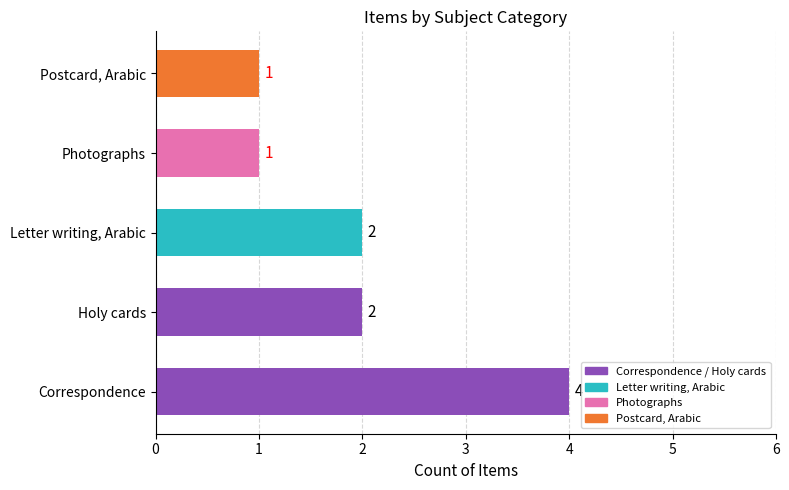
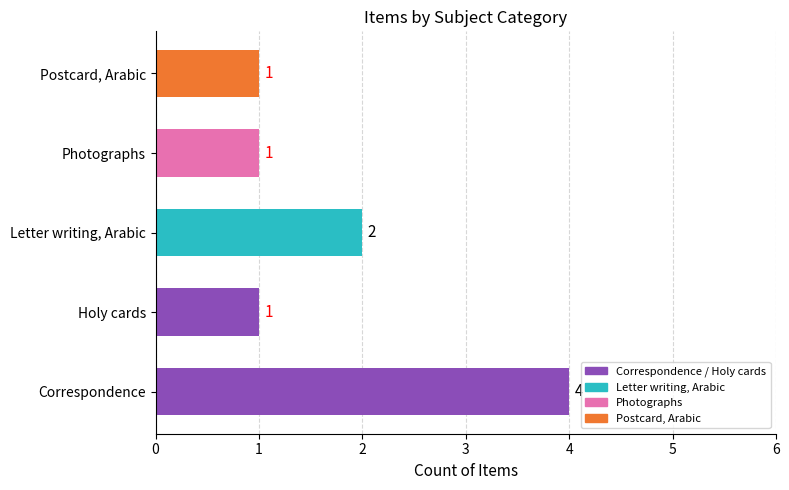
  {
    "Postcard, Arabic": 1,
    "Photographs": 1,
    "Letter writing, Arabic": 2,
-   "Holy cards": 2
+   "Holy cards": 1
  }
